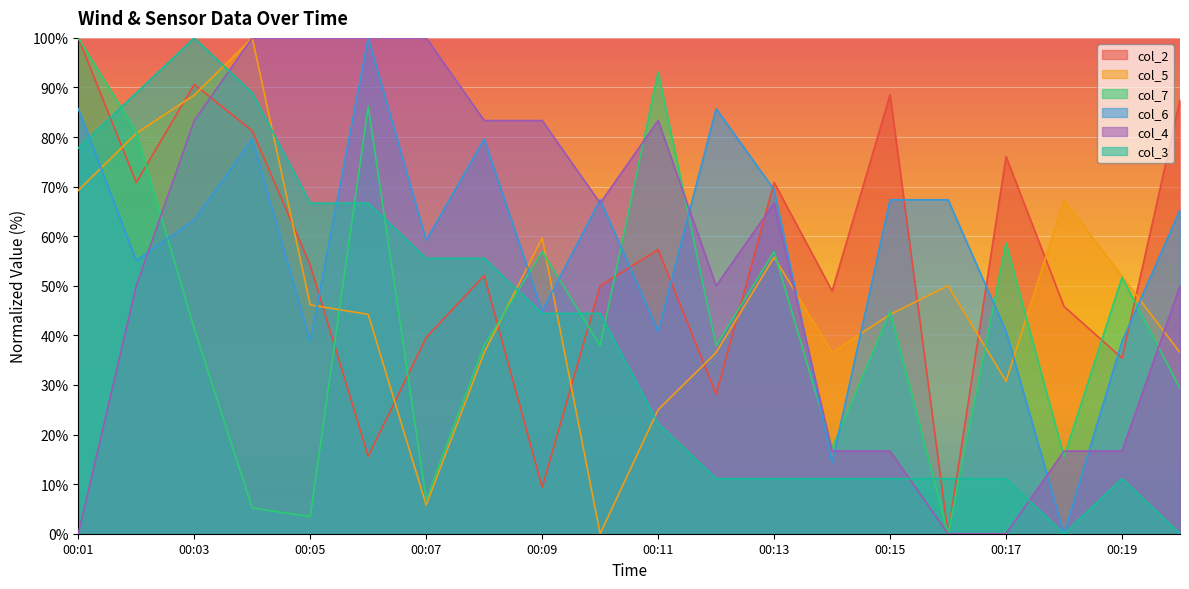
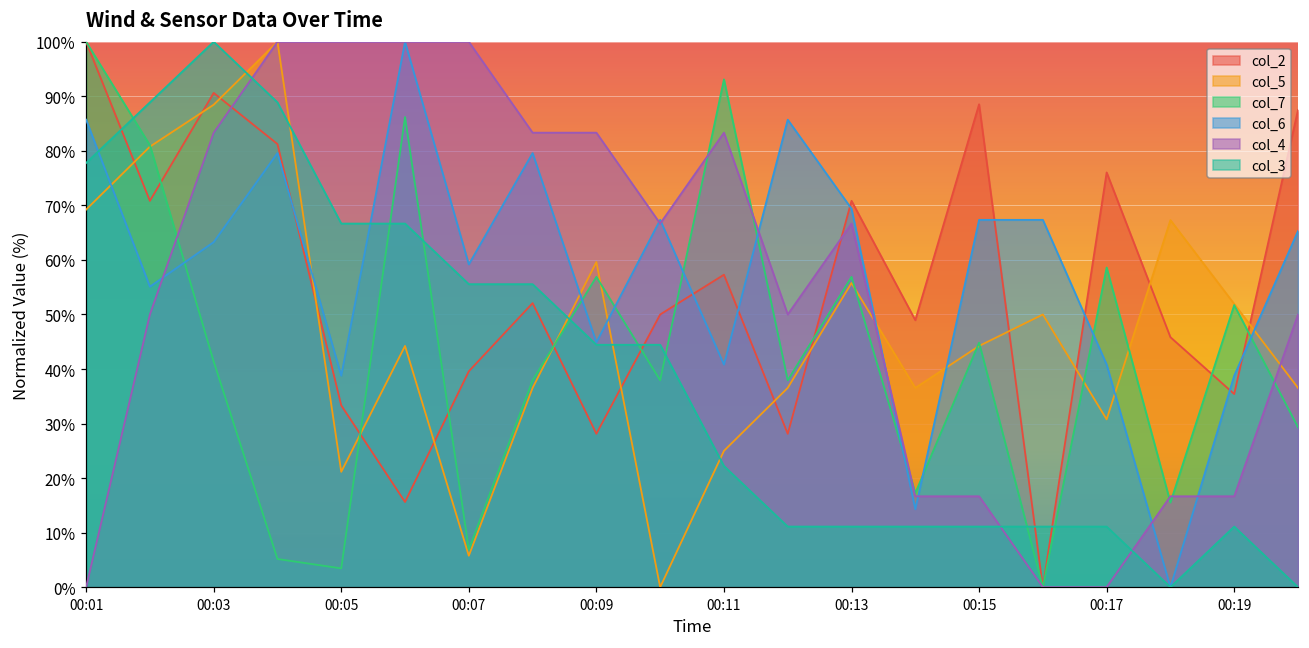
  {
    "col_2": {
      "00:03": "91%",
-     "00:05": "54%",
+     "00:05": "33%",
      "00:07": "40%",
-     "00:09": "9%",
+     "00:09": "28%",
      "00:11": "57%",
      "00:13": "71%",
      "00:15": "89%",
      "00:17": "76%",
      "00:19": "35%"
    },
    "col_5": {
      "00:01": "69%",
      "00:03": "88%",
-     "00:05": "46%",
+     "00:05": "21%",
      "00:07": "6%",
      "00:09": "60%",
      "00:11": "25%",
      "00:13": "56%",
      "00:15": "44%",
      "00:17": "31%"
    },
    "col_6": {
      "00:01": "86%",
      "00:03": "63%",
      "00:05": "39%",
      "00:07": "59%",
      "00:11": "41%",
      "00:13": "69%",
      "00:15": "67%",
      "00:17": "41%",
      "00:19": "39%"
    },
    "col_4": {
      "00:01": "0%",
      "00:03": "83%",
      "00:05": "100%",
      "00:07": "100%",
      "00:09": "83%",
      "00:11": "83%",
      "00:13": "67%",
      "00:15": "17%",
      "00:17": "0%",
      "00:19": "17%"
    }
  }
